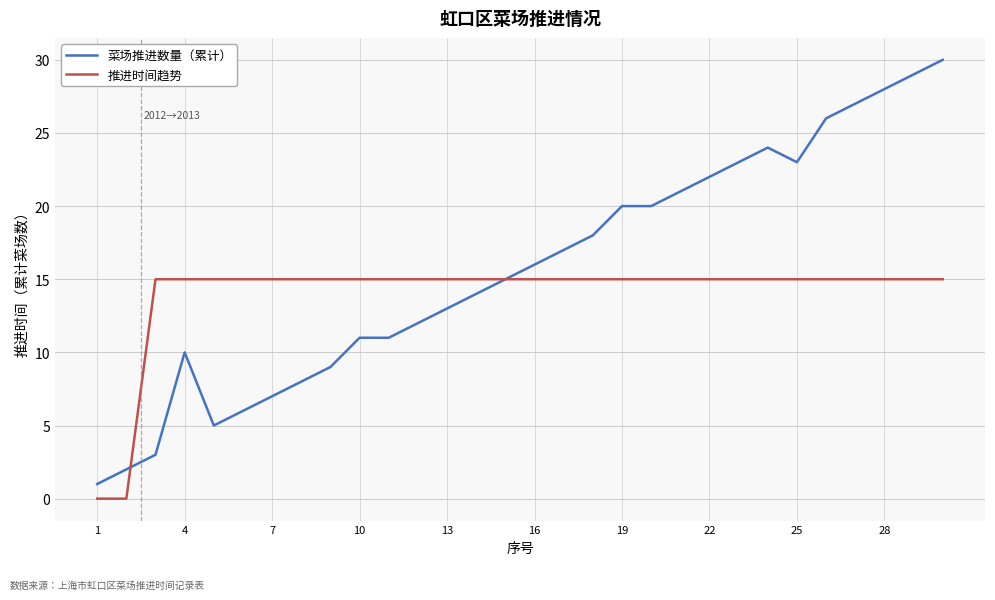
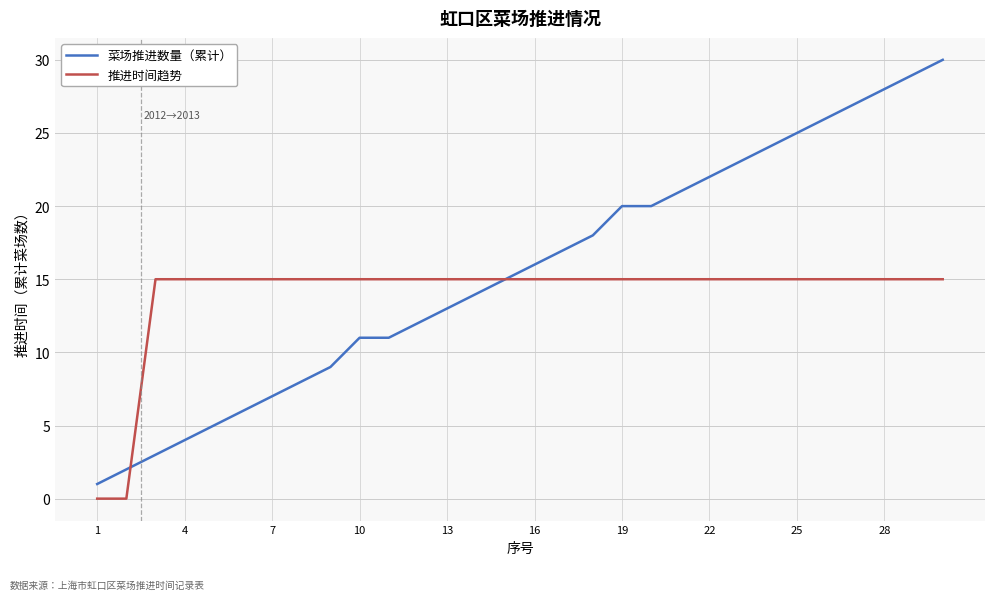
  {
    "菜场推进数量（累计）": {
      "1": 1,
-     "4": 10,
+     "4": 4,
      "7": 7,
      "10": 11,
      "13": 13,
      "16": 16,
      "19": 20,
      "22": 22,
-     "25": 23,
+     "25": 25,
      "28": 28
    },
    "推进时间趋势": {
      "1": 0,
      "4": 15,
      "7": 15,
      "10": 15,
      "13": 15,
      "16": 15,
      "19": 15,
      "22": 15,
      "25": 15,
      "28": 15
    }
  }
